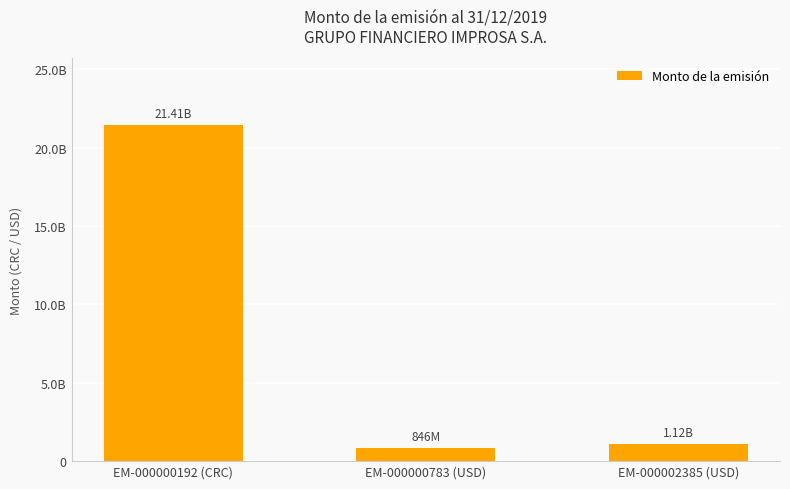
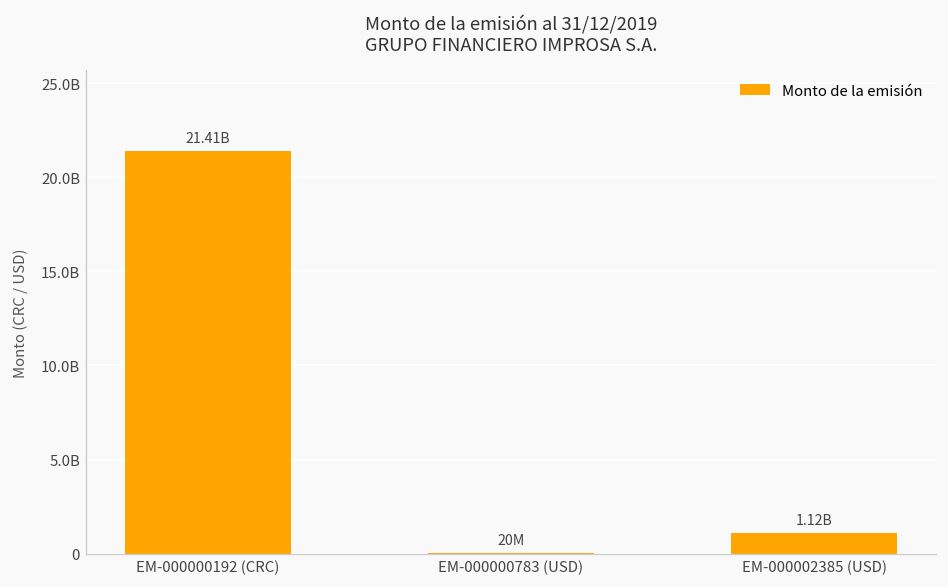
  {
    "EM-000000192 (CRC)": "21.41B",
-   "EM-000000783 (USD)": "846M",
+   "EM-000000783 (USD)": "20M",
    "EM-000002385 (USD)": "1.12B"
  }
